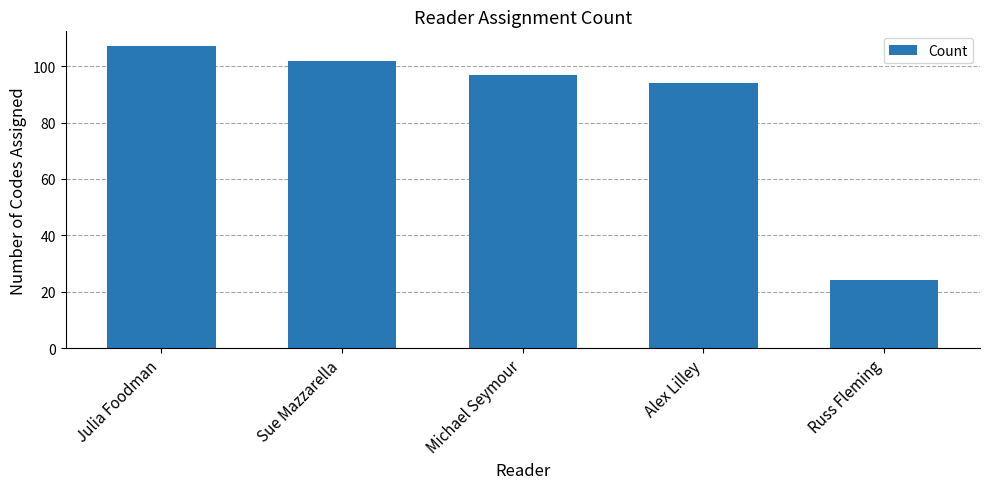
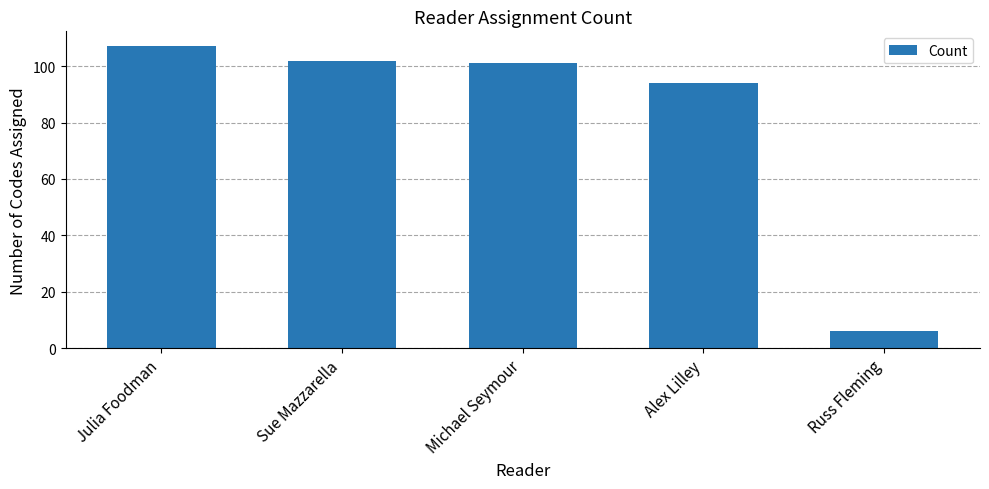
  {
    "Julia Foodman": 107,
    "Sue Mazzarella": 102,
-   "Michael Seymour": 97,
+   "Michael Seymour": 101,
    "Alex Lilley": 94,
-   "Russ Fleming": 24
+   "Russ Fleming": 6
  }
